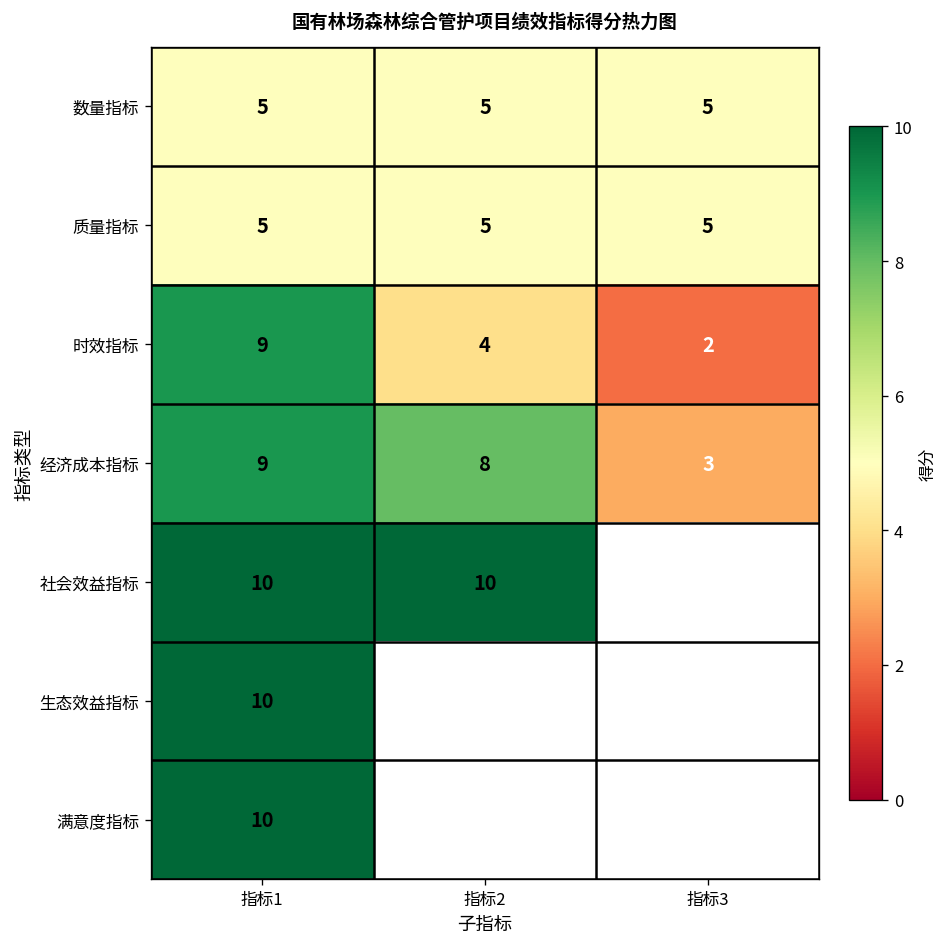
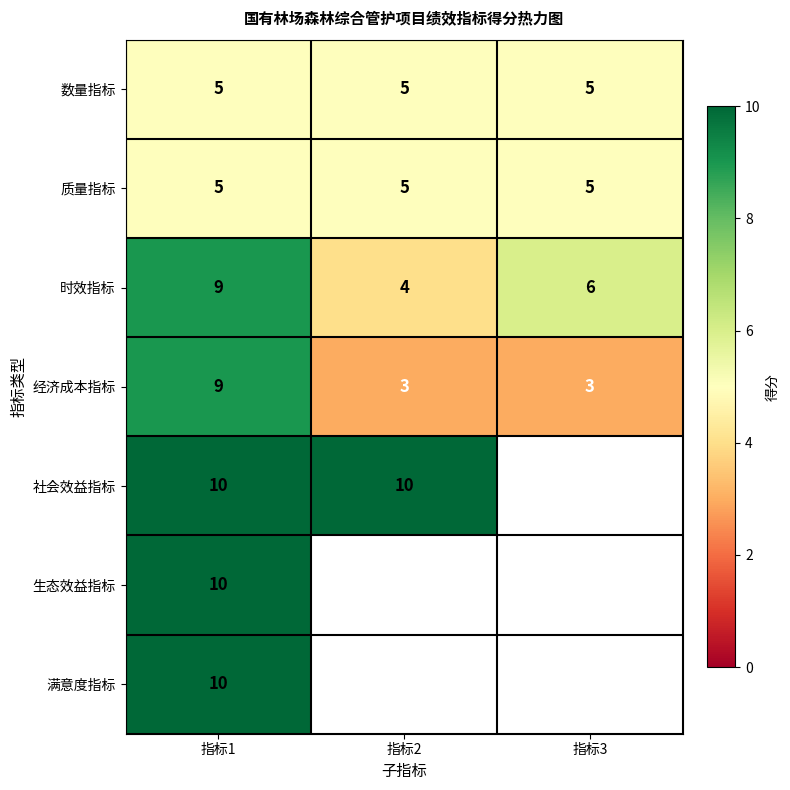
  {
    "数量指标": {
      "指标1": 5,
      "指标2": 5,
      "指标3": 5
    },
    "质量指标": {
      "指标1": 5,
      "指标2": 5,
      "指标3": 5
    },
    "时效指标": {
      "指标1": 9,
      "指标2": 4,
-     "指标3": 2
+     "指标3": 6
    },
    "经济成本指标": {
      "指标1": 9,
-     "指标2": 8,
+     "指标2": 3,
      "指标3": 3
    },
    "社会效益指标": {
      "指标1": 10,
      "指标2": 10
    },
    "生态效益指标": {
      "指标1": 10
    },
    "满意度指标": {
      "指标1": 10
    }
  }
